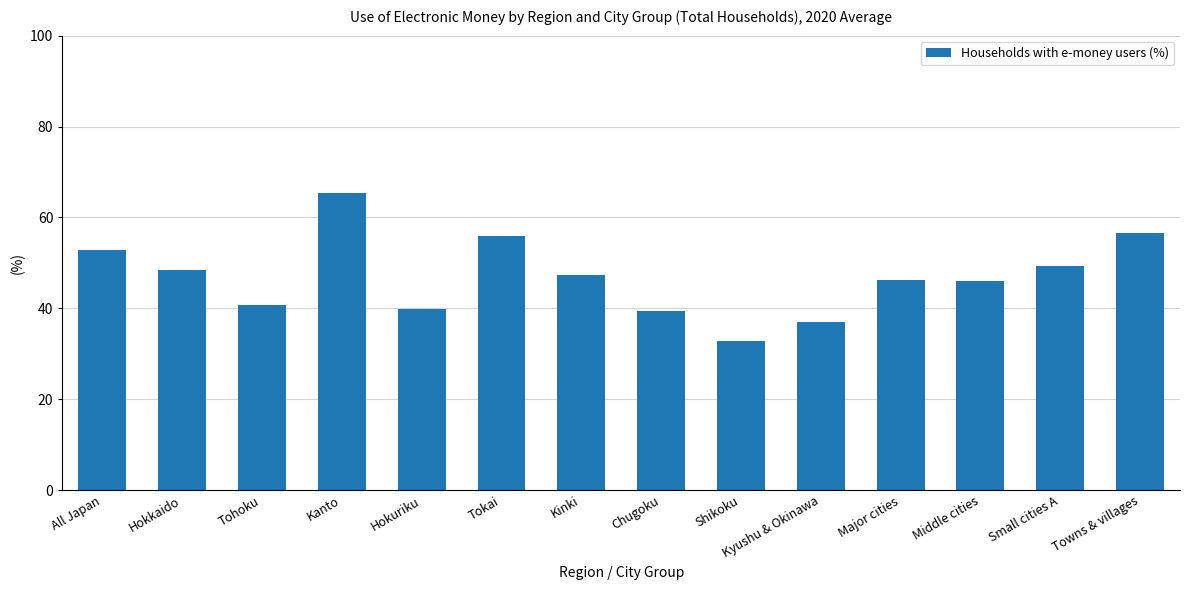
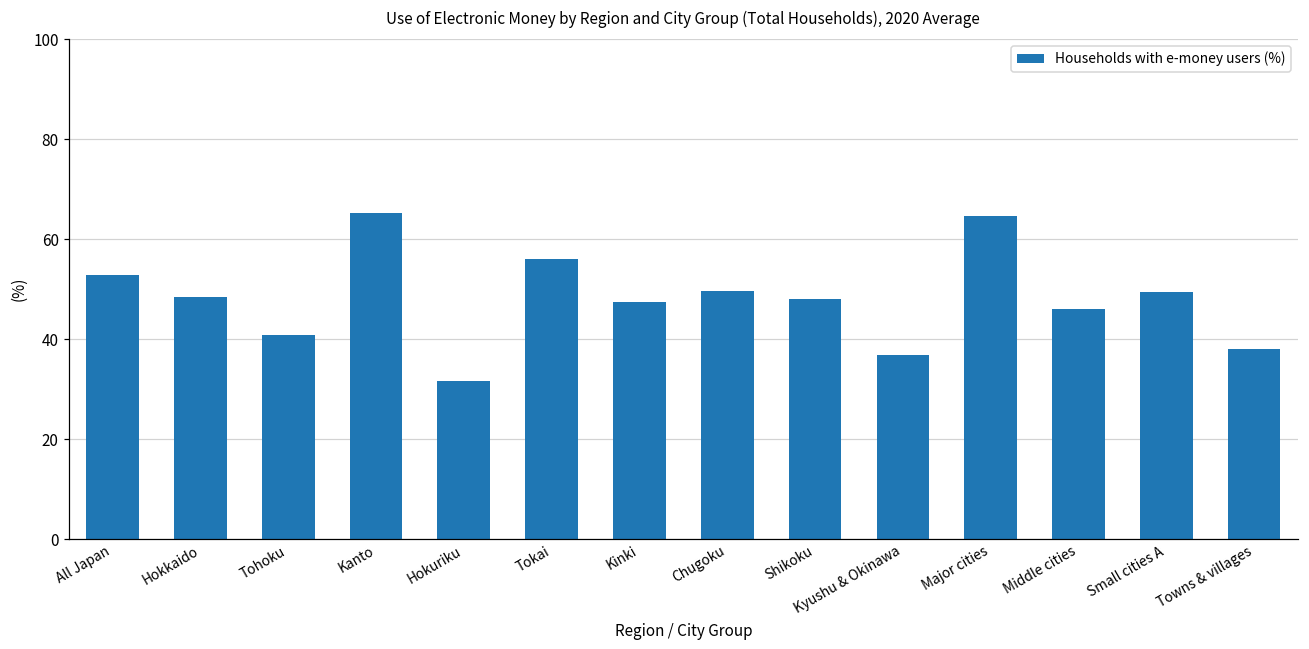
  {
    "All Japan": 53,
    "Hokkaido": 48,
    "Tohoku": 41,
    "Kanto": 65,
-   "Hokuriku": 40,
+   "Hokuriku": 32,
    "Tokai": 56,
    "Kinki": 47,
-   "Chugoku": 40,
-   "Shikoku": 33,
+   "Chugoku": 50,
+   "Shikoku": 48,
    "Kyushu & Okinawa": 37,
-   "Major cities": 46,
+   "Major cities": 65,
    "Middle cities": 46,
    "Small cities A": 49,
-   "Towns & villages": 57
+   "Towns & villages": 38
  }
